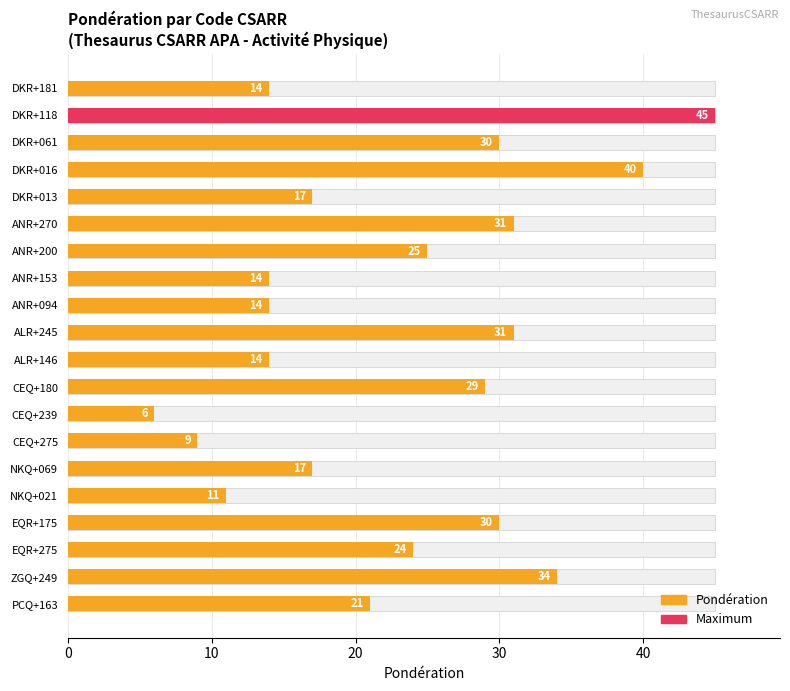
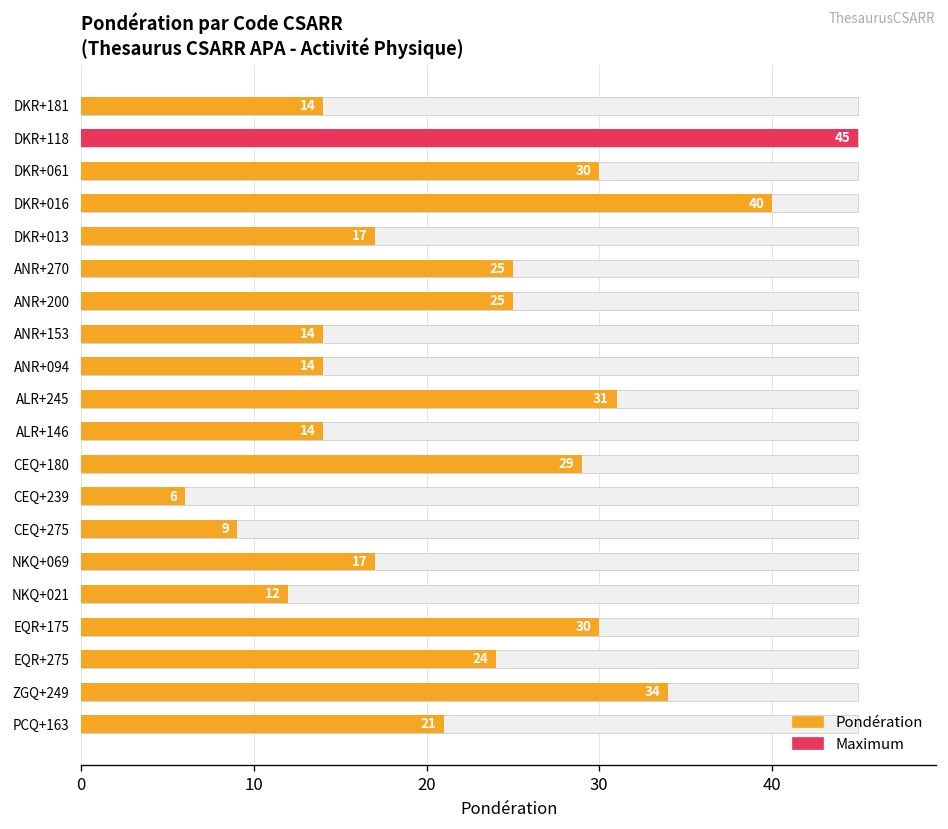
  {
    "Pondération": {
      "DKR+118": 45,
-     "ANR+270": 31,
-     "NKQ+021": 11
+     "ANR+270": 25,
+     "NKQ+021": 12
    },
    "Maximum": {
      "DKR+118": 45
    }
  }
